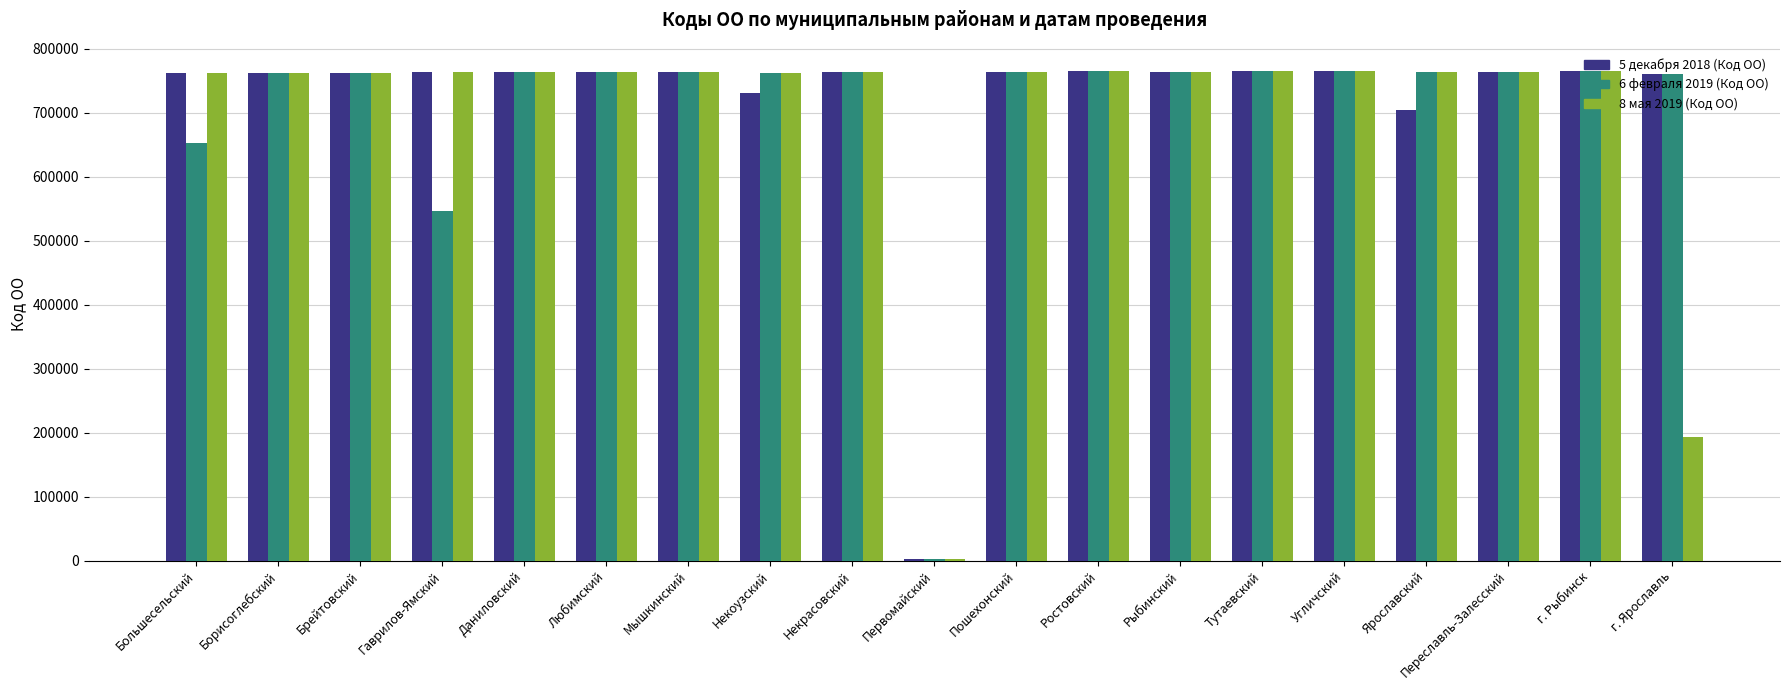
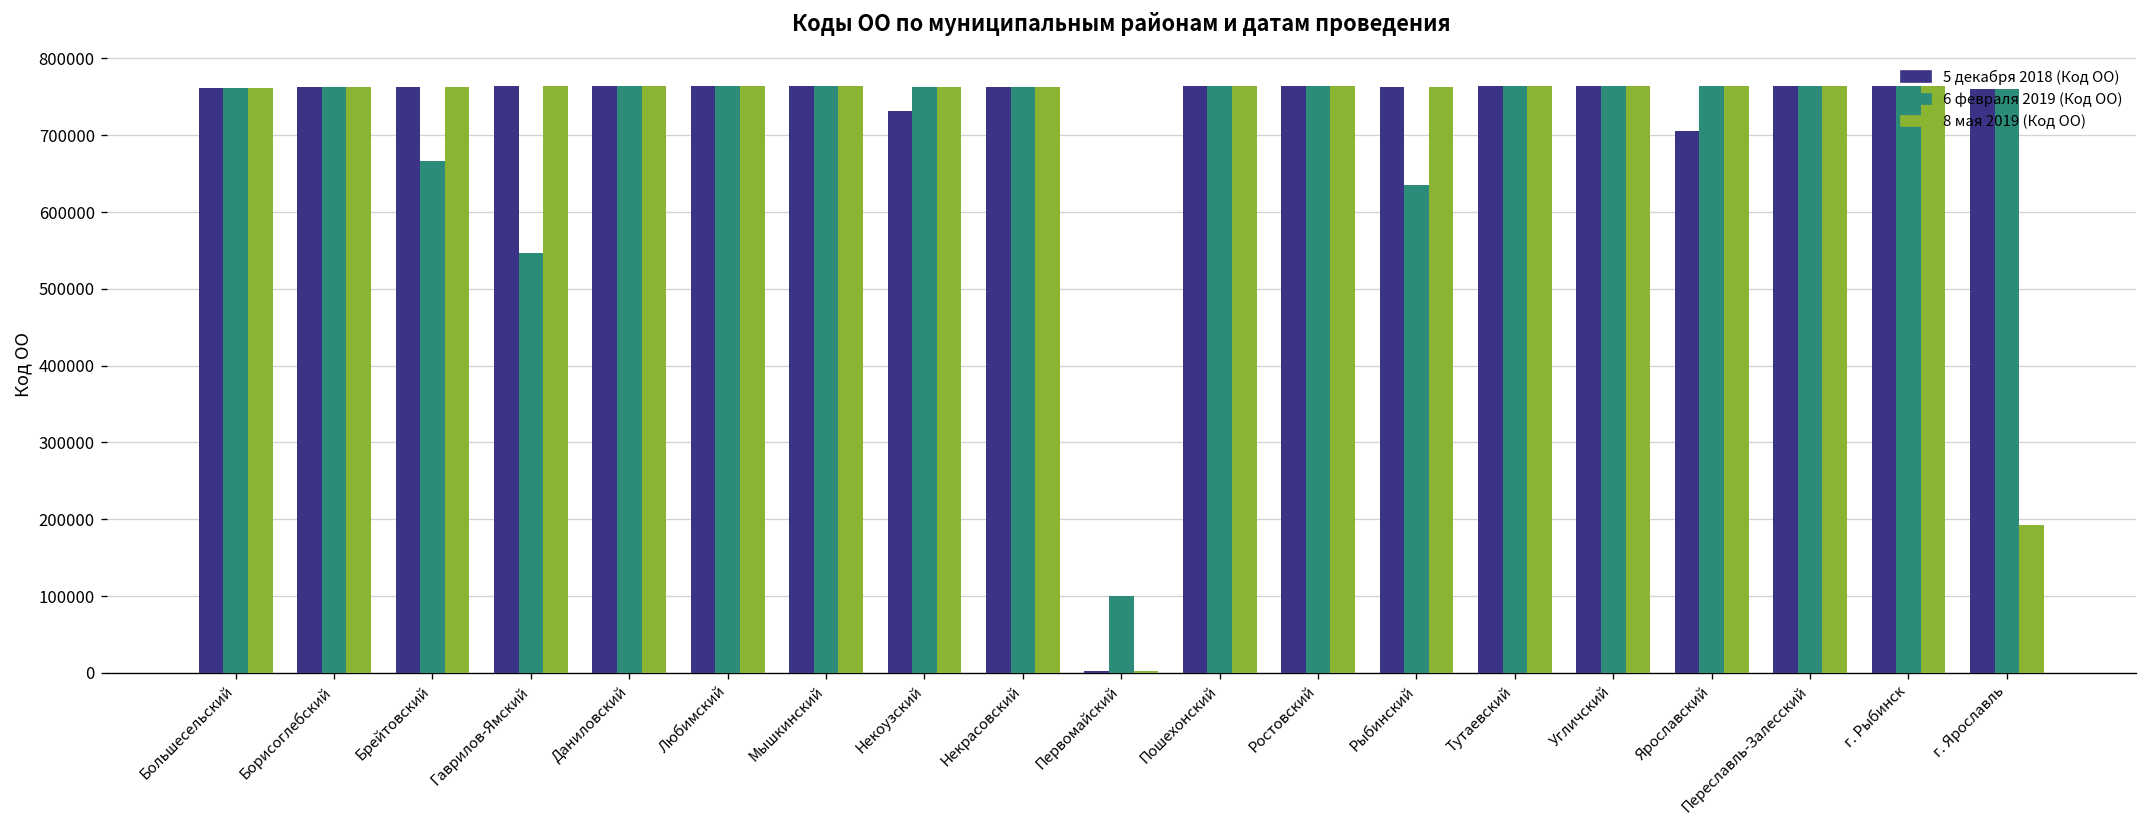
  {
    "5 декабря 2018 (Код ОО)": {
      "Большесельский": 760000,
      "Борисоглебский": 760000,
      "Брейтовский": 760000,
      "Гаврилов-Ямский": 760000,
      "Даниловский": 760000,
      "Любимский": 760000,
      "Мышкинский": 760000,
      "Некоузский": 730000,
      "Некрасовский": 760000,
      "Пошехонский": 760000,
      "Ростовский": 760000,
      "Рыбинский": 760000,
      "Тутаевский": 760000,
      "Угличский": 760000,
      "Ярославский": 700000,
      "Переславль-Залесский": 760000,
      "г. Рыбинск": 760000,
      "г. Ярославль": 760000
    },
    "6 февраля 2019 (Код ОО)": {
-     "Большесельский": 650000,
+     "Большесельский": 760000,
      "Борисоглебский": 760000,
-     "Брейтовский": 760000,
+     "Брейтовский": 670000,
      "Гаврилов-Ямский": 550000,
      "Даниловский": 760000,
      "Любимский": 760000,
      "Мышкинский": 760000,
      "Некоузский": 760000,
      "Некрасовский": 760000,
-     "Первомайский": 0,
+     "Первомайский": 100000,
      "Пошехонский": 760000,
      "Ростовский": 760000,
-     "Рыбинский": 760000,
+     "Рыбинский": 640000,
      "Тутаевский": 760000,
      "Угличский": 760000,
      "Ярославский": 760000,
      "Переславль-Залесский": 760000,
      "г. Рыбинск": 760000,
      "г. Ярославль": 760000
    },
    "8 мая 2019 (Код ОО)": {
      "Большесельский": 760000,
      "Борисоглебский": 760000,
      "Брейтовский": 760000,
      "Гаврилов-Ямский": 760000,
      "Даниловский": 760000,
      "Любимский": 760000,
      "Мышкинский": 760000,
      "Некоузский": 760000,
      "Некрасовский": 760000,
      "Пошехонский": 760000,
      "Ростовский": 760000,
      "Рыбинский": 760000,
      "Тутаевский": 760000,
      "Угличский": 760000,
      "Ярославский": 760000,
      "Переславль-Залесский": 760000,
      "г. Рыбинск": 760000,
      "г. Ярославль": 190000
    }
  }
